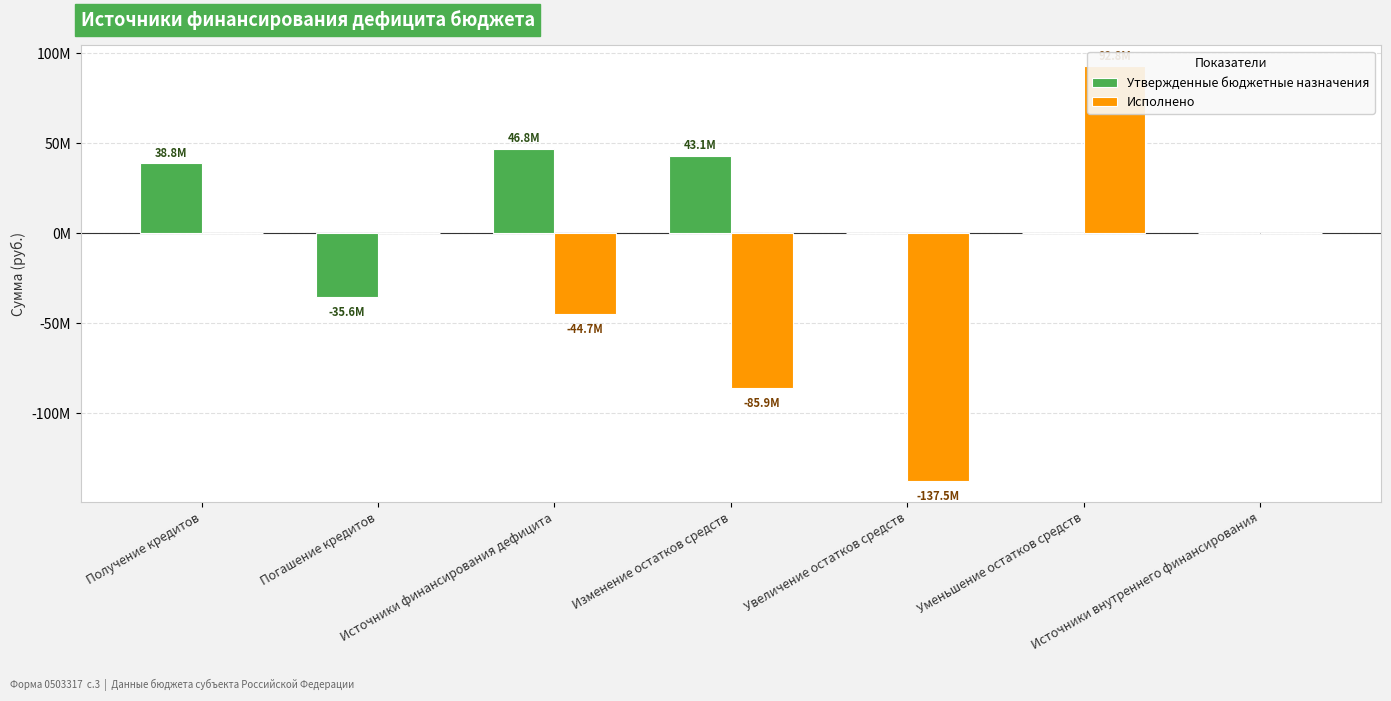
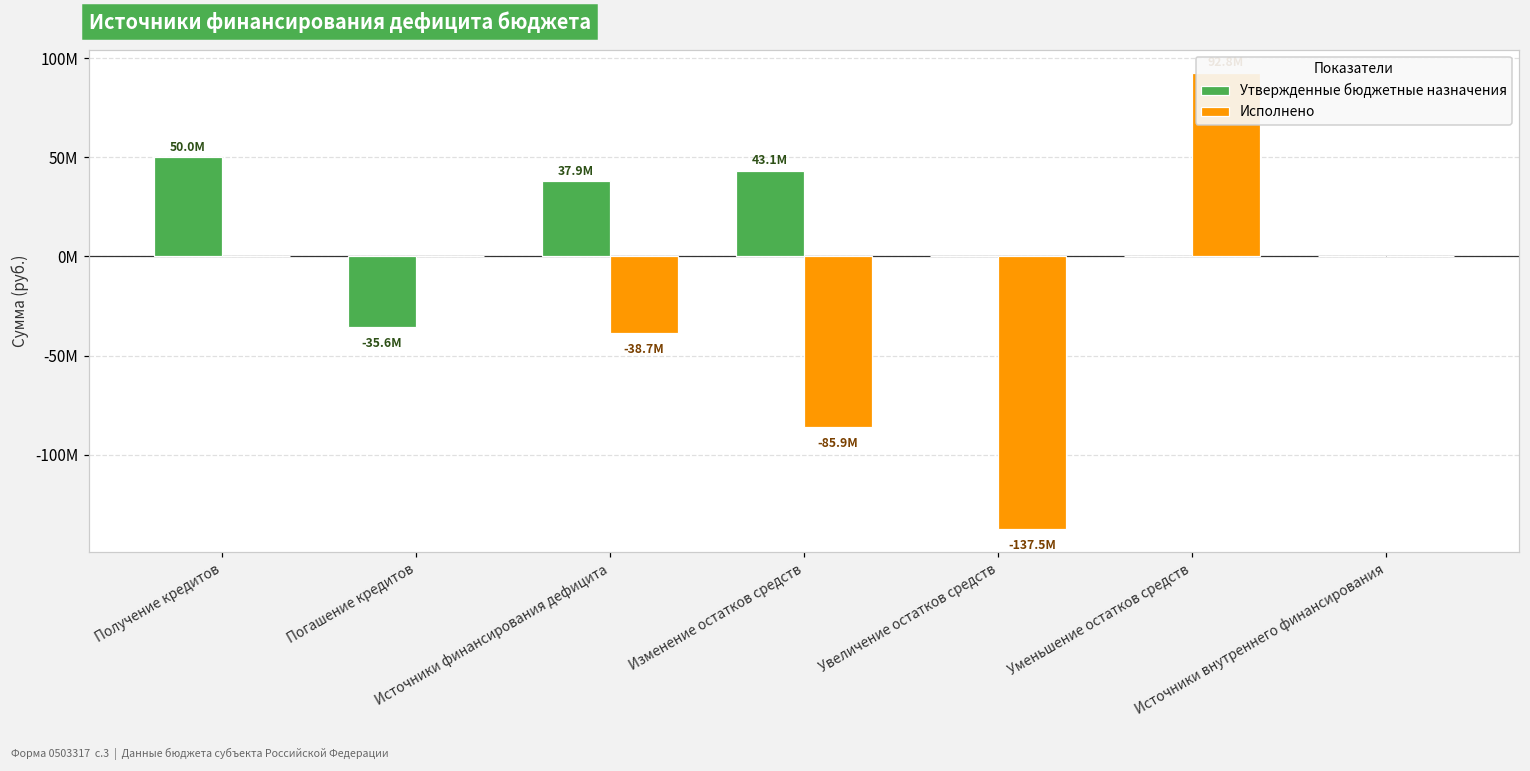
  {
    "Утвержденные бюджетные назначения": {
-     "Получение кредитов": "38.8M",
+     "Получение кредитов": "50.0M",
      "Погашение кредитов": "-35.6M",
-     "Источники финансирования дефицита": "46.8M",
+     "Источники финансирования дефицита": "37.9M",
      "Изменение остатков средств": "43.1M"
    },
    "Исполнено": {
-     "Источники финансирования дефицита": "-44.7M",
+     "Источники финансирования дефицита": "-38.7M",
      "Изменение остатков средств": "-85.9M",
      "Увеличение остатков средств": "-137.5M"
    }
  }
